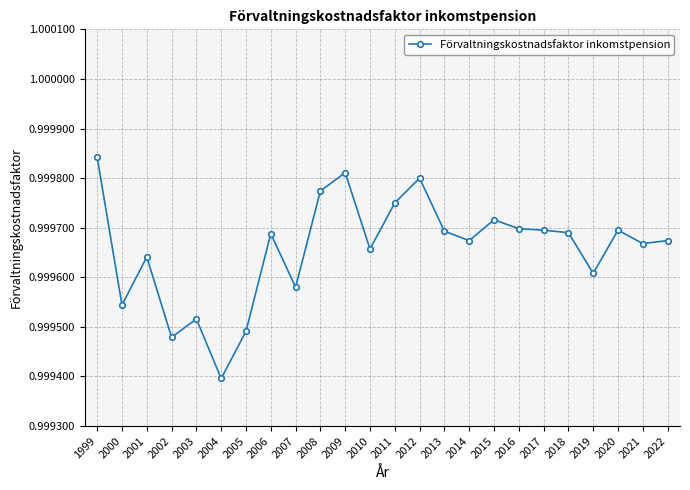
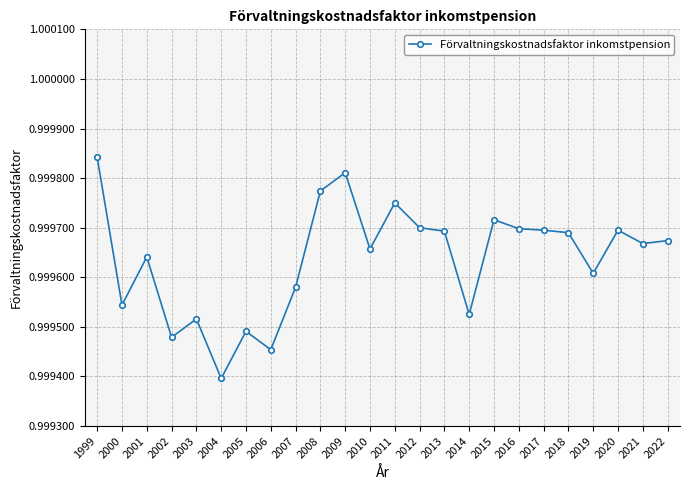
  {
    "1999": 0.99984,
    "2000": 0.99954,
    "2001": 0.99964,
    "2002": 0.99948,
    "2003": 0.99952,
    "2004": 0.99940,
    "2005": 0.99949,
-   "2006": 0.99969,
+   "2006": 0.99945,
    "2007": 0.99958,
    "2008": 0.99977,
    "2009": 0.99981,
    "2010": 0.99966,
    "2011": 0.99975,
-   "2012": 0.9998,
+   "2012": 0.9997,
    "2013": 0.99969,
-   "2014": 0.99967,
+   "2014": 0.99953,
    "2015": 0.99972,
    "2016": 0.99970,
    "2017": 0.99970,
    "2018": 0.99969,
    "2019": 0.99961,
    "2020": 0.99970,
    "2021": 0.99967,
    "2022": 0.99967
  }
